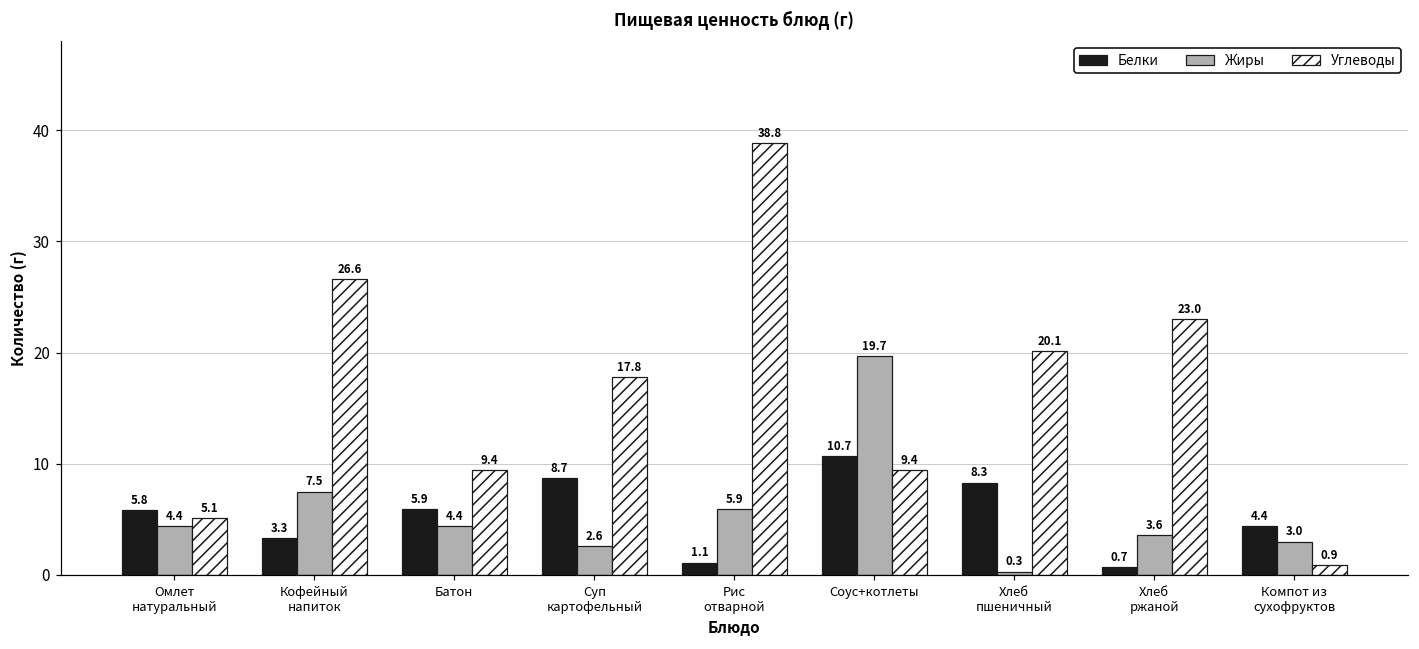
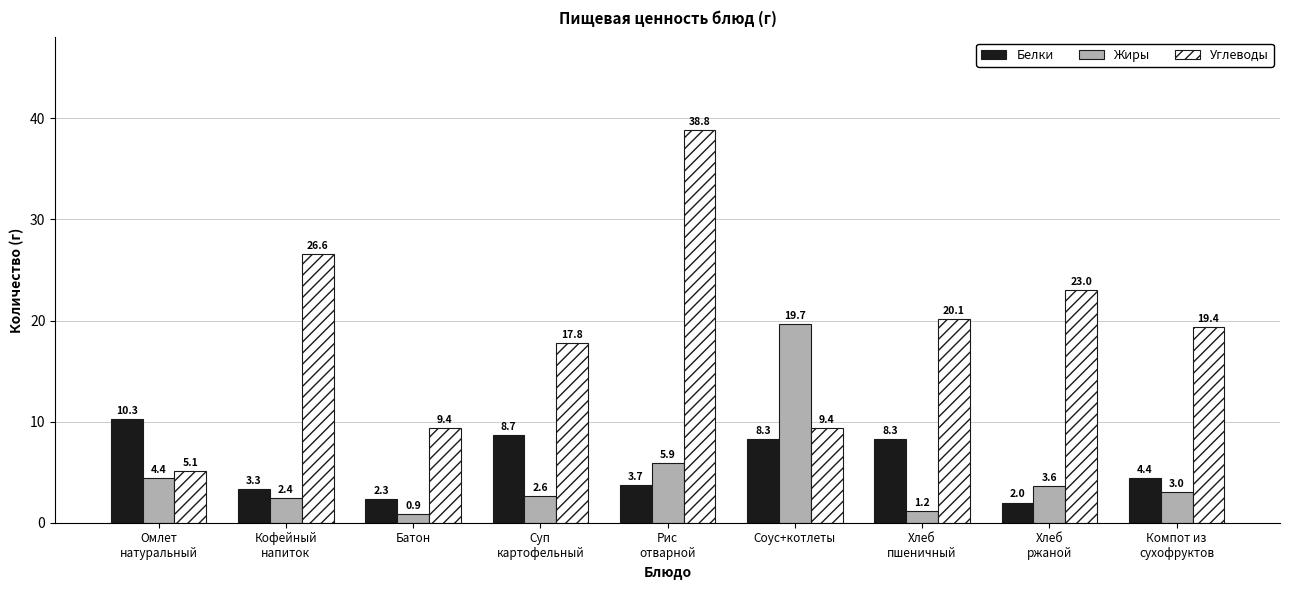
  {
    "Белки": {
-     "Омлет натуральный": 5.8,
+     "Омлет натуральный": 10.3,
      "Кофейный напиток": 3.3,
-     "Батон": 5.9,
+     "Батон": 2.3,
      "Суп картофельный": 8.7,
-     "Рис отварной": 1.1,
-     "Соус+котлеты": 10.7,
+     "Рис отварной": 3.7,
+     "Соус+котлеты": 8.3,
      "Хлеб пшеничный": 8.3,
-     "Хлеб ржаной": 0.7,
+     "Хлеб ржаной": 2.0,
      "Компот из сухофруктов": 4.4
    },
    "Жиры": {
      "Омлет натуральный": 4.4,
-     "Кофейный напиток": 7.5,
-     "Батон": 4.4,
+     "Кофейный напиток": 2.4,
+     "Батон": 0.9,
      "Суп картофельный": 2.6,
      "Рис отварной": 5.9,
      "Соус+котлеты": 19.7,
-     "Хлеб пшеничный": 0.3,
+     "Хлеб пшеничный": 1.2,
      "Хлеб ржаной": 3.6,
      "Компот из сухофруктов": 3.0
    },
    "Углеводы": {
      "Омлет натуральный": 5.1,
      "Кофейный напиток": 26.6,
      "Батон": 9.4,
      "Суп картофельный": 17.8,
      "Рис отварной": 38.8,
      "Соус+котлеты": 9.4,
      "Хлеб пшеничный": 20.1,
      "Хлеб ржаной": 23.0,
-     "Компот из сухофруктов": 0.9
+     "Компот из сухофруктов": 19.4
    }
  }
